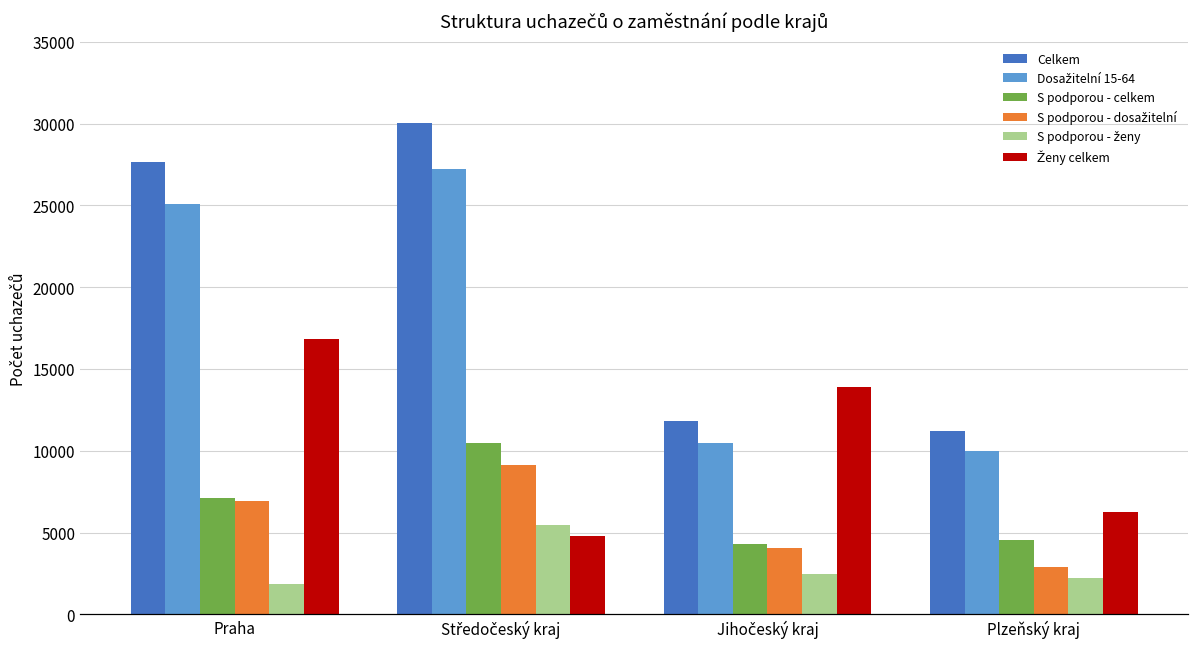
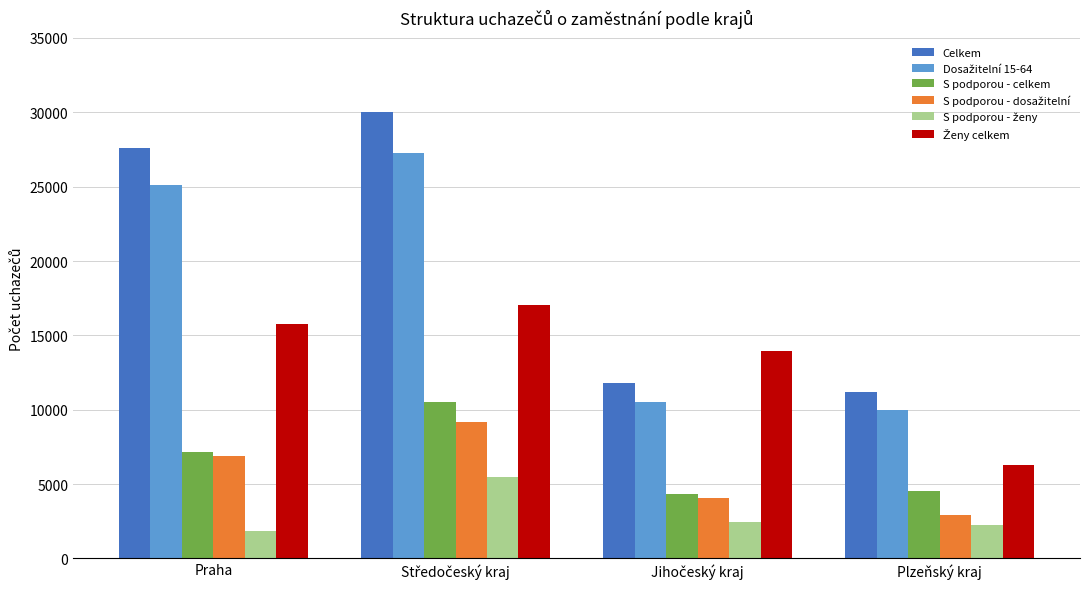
  {
    "S podporou - celkem": {
      "Praha": 7100,
      "Středočeský kraj": 10500,
      "Jihočeský kraj": 4300,
      "Plzeňský kraj": 4500
    },
    "S podporou - dosažitelní": {
      "Praha": 6900,
      "Středočeský kraj": 9100,
      "Jihočeský kraj": 4100,
      "Plzeňský kraj": 2900
    },
    "S podporou - ženy": {
      "Praha": 1800,
      "Středočeský kraj": 5500,
      "Jihočeský kraj": 2400,
      "Plzeňský kraj": 2200
    },
    "Ženy celkem": {
-     "Praha": 16800,
-     "Středočeský kraj": 4800,
+     "Praha": 15700,
+     "Středočeský kraj": 17000,
      "Jihočeský kraj": 13900,
      "Plzeňský kraj": 6300
    }
  }
